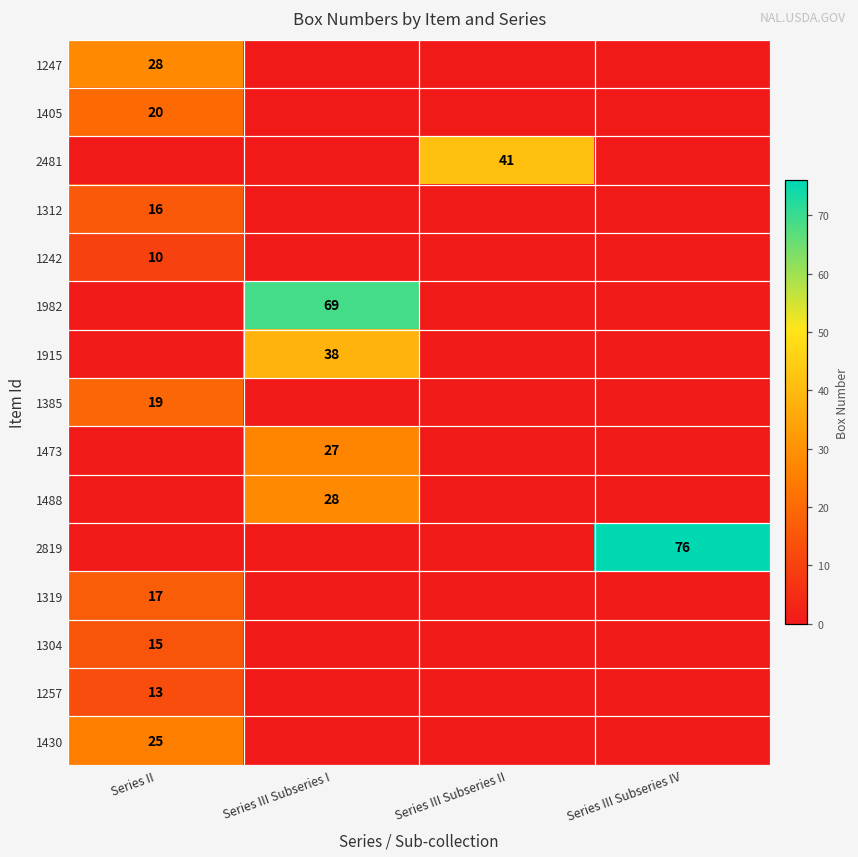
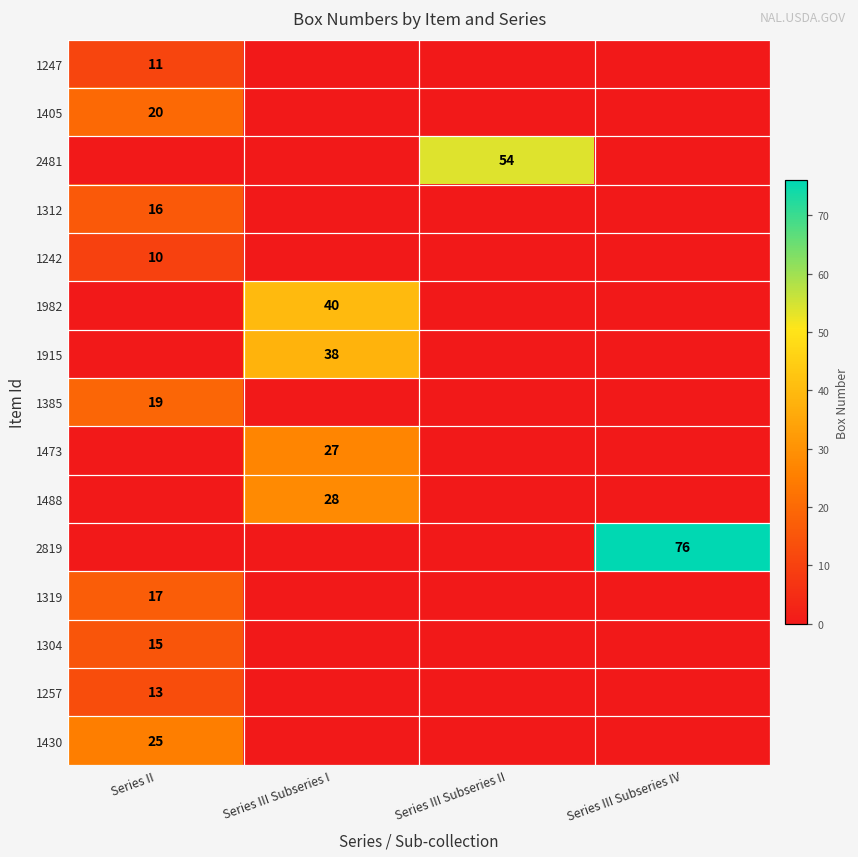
  {
    "1247": {
-     "Series II": 28
+     "Series II": 11
    },
    "1405": {
      "Series II": 20
    },
    "2481": {
-     "Series III Subseries II": 41
+     "Series III Subseries II": 54
    },
    "1312": {
      "Series II": 16
    },
    "1242": {
      "Series II": 10
    },
    "1982": {
-     "Series III Subseries I": 69
+     "Series III Subseries I": 40
    },
    "1915": {
      "Series III Subseries I": 38
    },
    "1385": {
      "Series II": 19
    },
    "1473": {
      "Series III Subseries I": 27
    },
    "1488": {
      "Series III Subseries I": 28
    },
    "2819": {
      "Series III Subseries IV": 76
    },
    "1319": {
      "Series II": 17
    },
    "1304": {
      "Series II": 15
    },
    "1257": {
      "Series II": 13
    },
    "1430": {
      "Series II": 25
    }
  }
